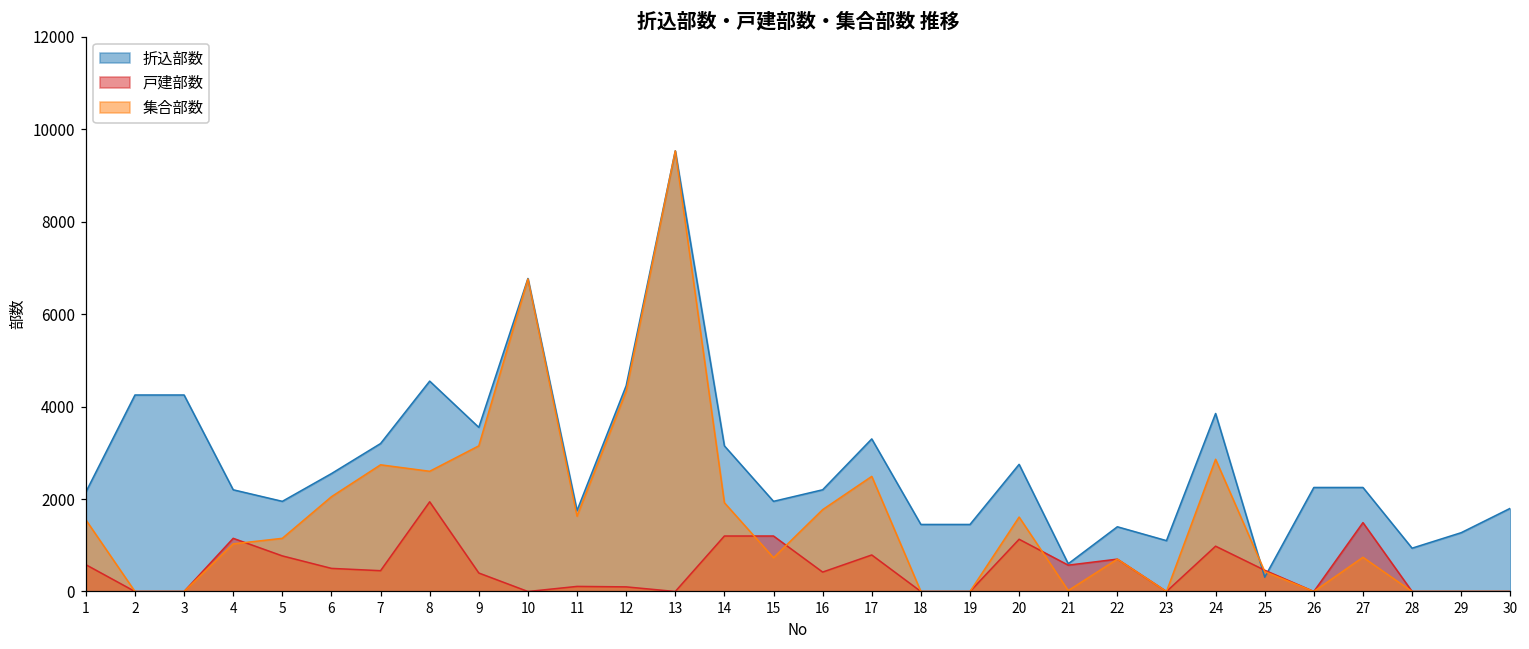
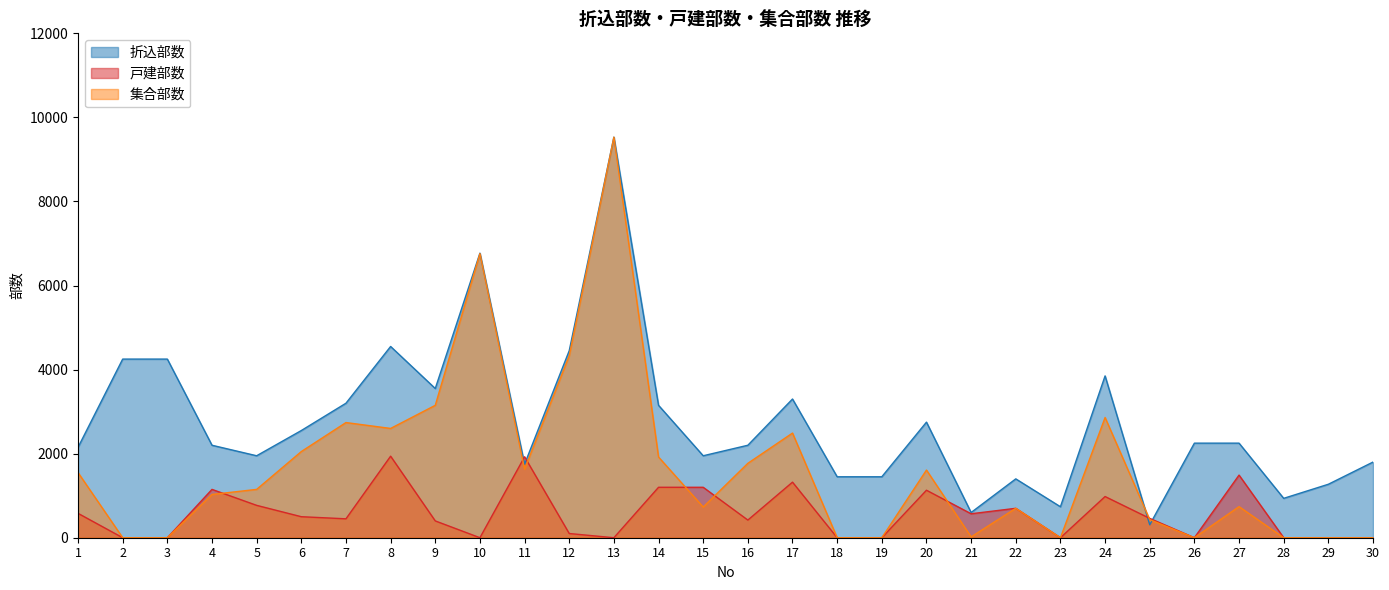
  {
    "折込部数": {
      "1": 2200,
      "2": 4300,
      "3": 4300,
      "4": 2200,
      "5": 2000,
      "6": 2600,
      "7": 3200,
      "8": 4600,
      "9": 3600,
      "11": 1800,
      "12": 4500,
      "14": 3200,
      "15": 2000,
      "16": 2200,
      "17": 3300,
      "18": 1500,
      "19": 1500,
      "20": 2800,
      "22": 1400,
-     "23": 1100,
+     "23": 700,
      "24": 3900,
      "25": 300,
      "26": 2300,
      "27": 2300,
      "28": 900,
      "29": 1300,
      "30": 1800
    },
    "戸建部数": {
      "1": 600,
      "4": 1200,
      "5": 800,
      "6": 500,
      "7": 500,
      "8": 1900,
      "9": 400,
      "10": 0,
-     "11": 100,
+     "11": 1900,
      "12": 100,
      "13": 0,
      "14": 1200,
      "15": 1200,
      "16": 400,
-     "17": 800,
+     "17": 1300,
      "20": 1100,
      "24": 1000,
      "27": 1500
    },
    "集合部数": {
      "1": 1600,
      "4": 1000,
      "5": 1200,
      "6": 2100,
      "7": 2700,
      "8": 2600,
      "9": 3200,
      "11": 1600,
      "12": 4300,
      "14": 1900,
      "15": 700,
      "16": 1800,
      "17": 2500,
      "20": 1600,
      "21": 0,
      "24": 2900,
      "27": 700
    }
  }
